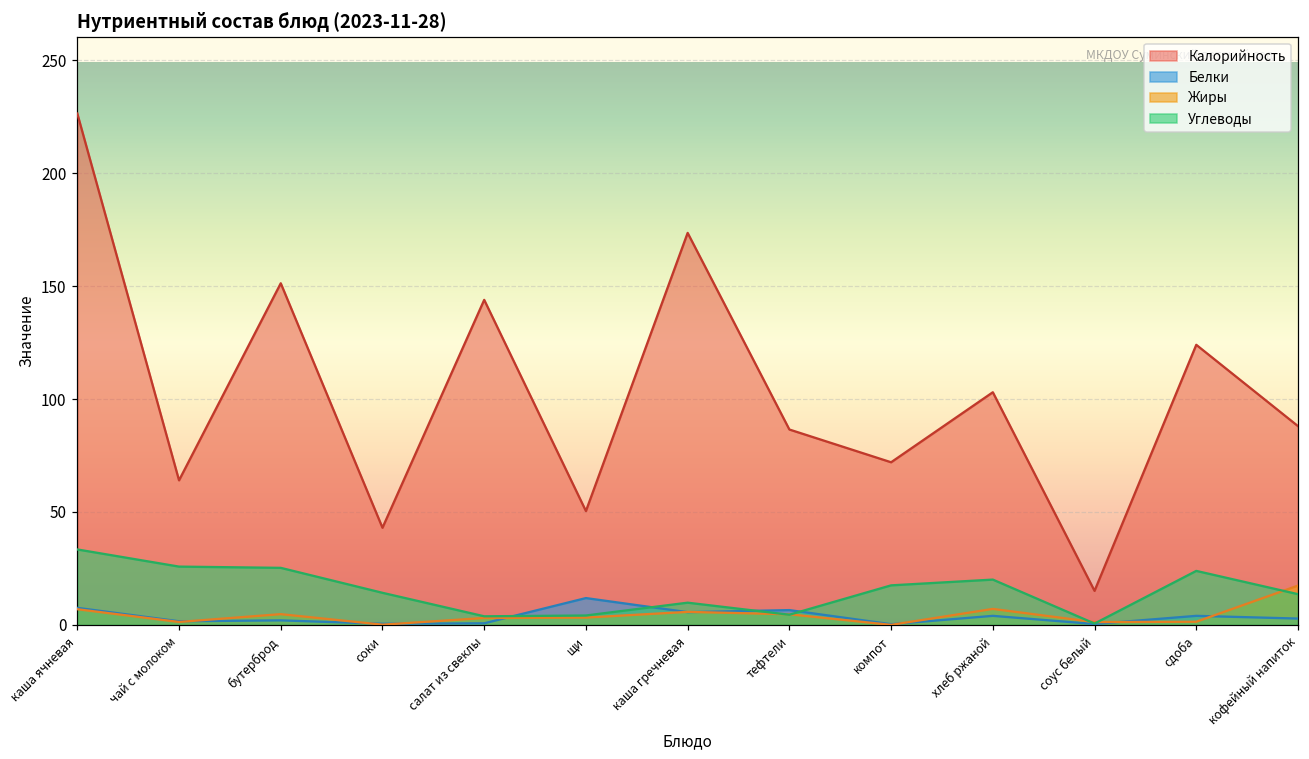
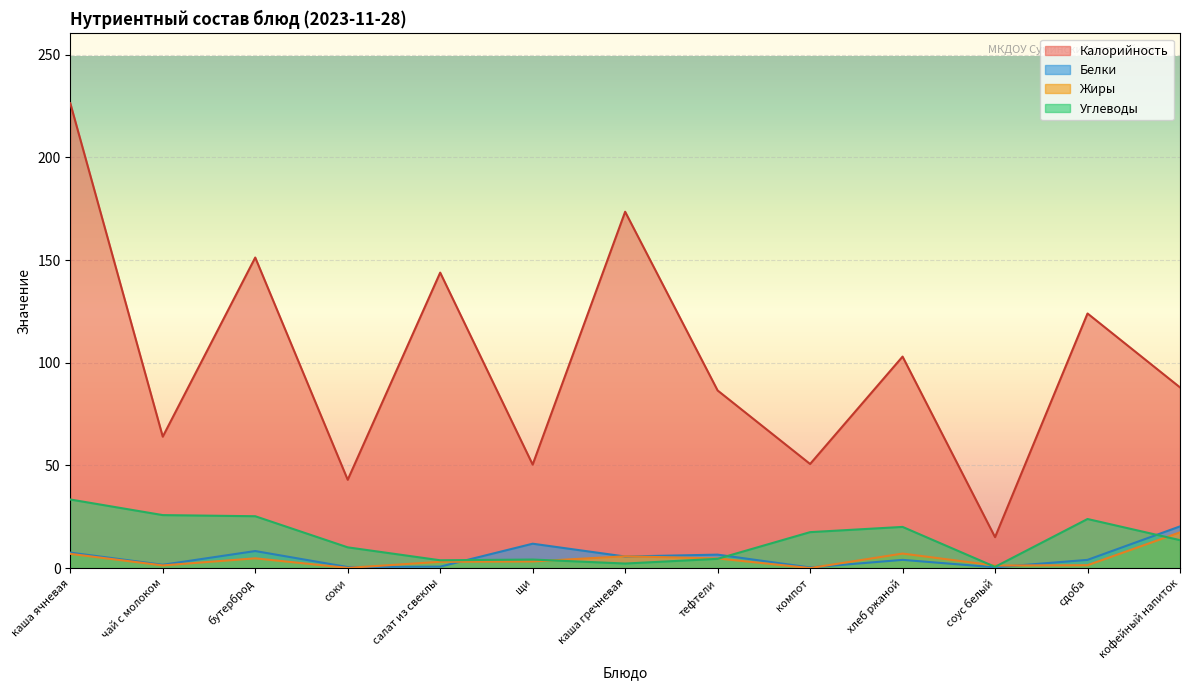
  {
    "Калорийность": {
      "каша ячневая": 226,
      "чай с молоком": 64,
      "бутерброд": 151,
      "соки": 43,
      "салат из свеклы": 144,
      "щи": 50,
      "каша гречневая": 174,
      "тефтели": 87,
-     "компот": 72,
+     "компот": 51,
      "хлеб ржаной": 103,
      "соус белый": 15,
      "сдоба": 124,
      "кофейный напиток": 88
    },
    "Белки": {
-     "бутерброд": 2,
+     "бутерброд": 8,
      "салат из свеклы": 1,
      "щи": 12,
      "тефтели": 7,
      "хлеб ржаной": 4,
      "сдоба": 4,
-     "кофейный напиток": 3
+     "кофейный напиток": 20
    },
    "Жиры": {
      "бутерброд": 5,
      "хлеб ржаной": 7,
      "сдоба": 1,
      "кофейный напиток": 17
    },
    "Углеводы": {
      "каша ячневая": 33,
      "чай с молоком": 26,
      "бутерброд": 25,
-     "соки": 14,
-     "каша гречневая": 10,
+     "соки": 10,
+     "каша гречневая": 2,
      "компот": 18,
      "хлеб ржаной": 20,
      "сдоба": 24,
      "кофейный напиток": 14
    }
  }
